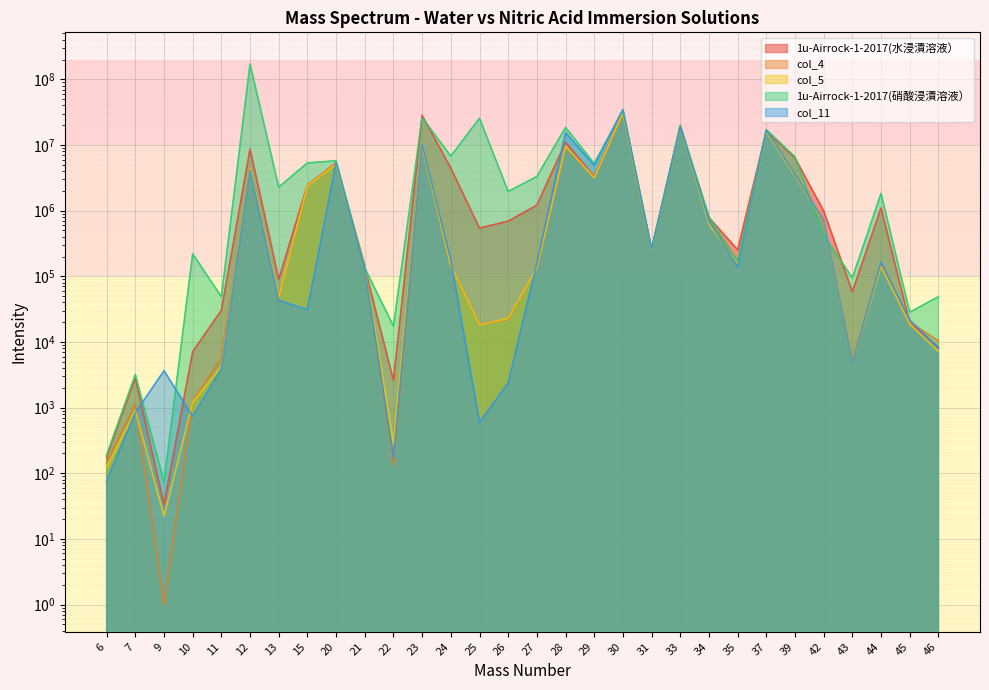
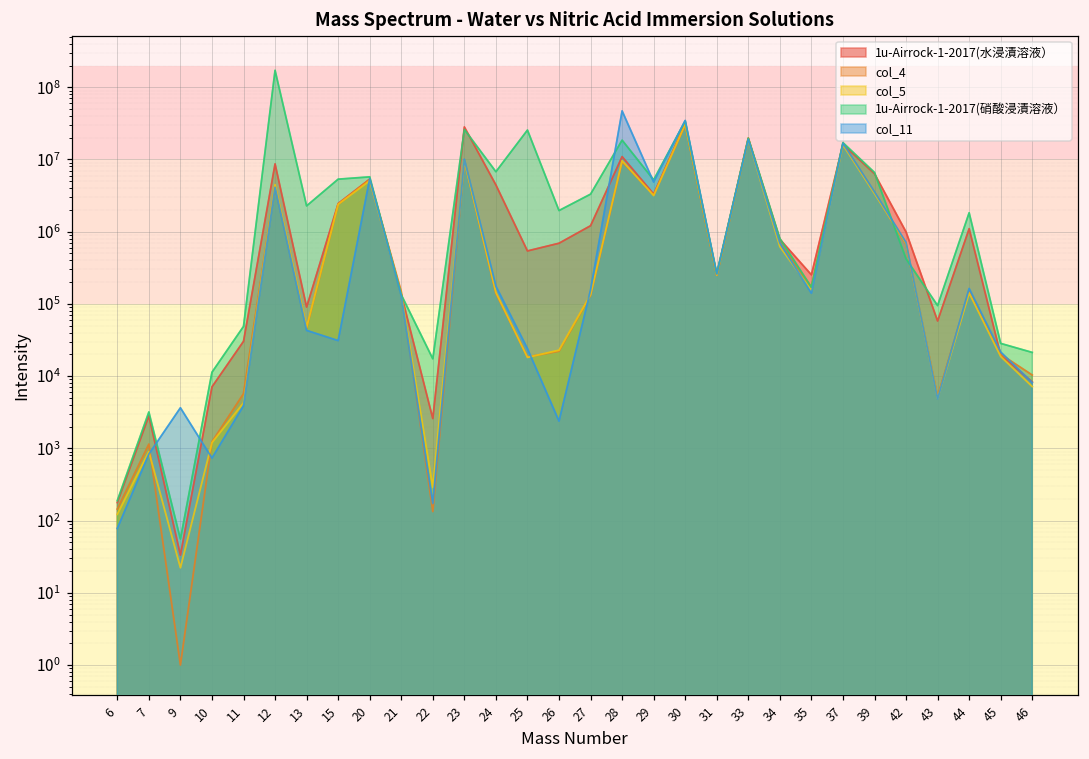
  {
    "1u-Airrock-1-2017(硝酸浸漬溶液）": {
      "7": 3000,
-     "9": 70,
-     "10": 220000,
+     "9": 60,
+     "10": 11000,
      "11": 50000,
      "12": 170000000,
      "13": 2300000,
      "15": 5000000,
      "22": 17000,
      "24": 7000000,
      "25": 26000000,
      "26": 2000000,
      "27": 3000000,
      "28": 19000000,
      "42": 400000,
      "43": 90000,
      "44": 1800000,
      "45": 28000,
-     "46": 50000
+     "46": 21000
    },
    "col_11": {
      "6": 80,
      "9": 4000,
      "10": 700,
      "11": 4000,
      "15": 30000,
      "22": 170,
      "24": 180000,
-     "25": 600,
+     "25": 24000,
      "26": 2400,
      "27": 160000,
-     "28": 15000000
+     "28": 50000000
    }
  }
